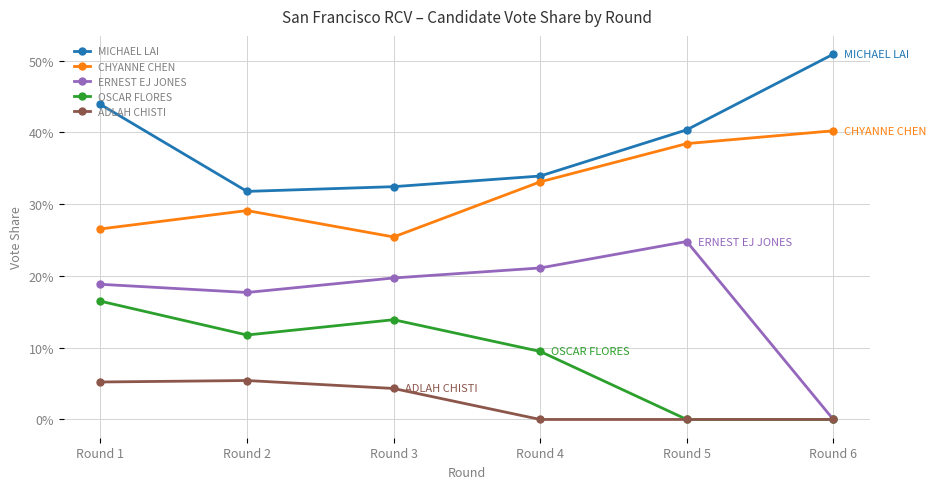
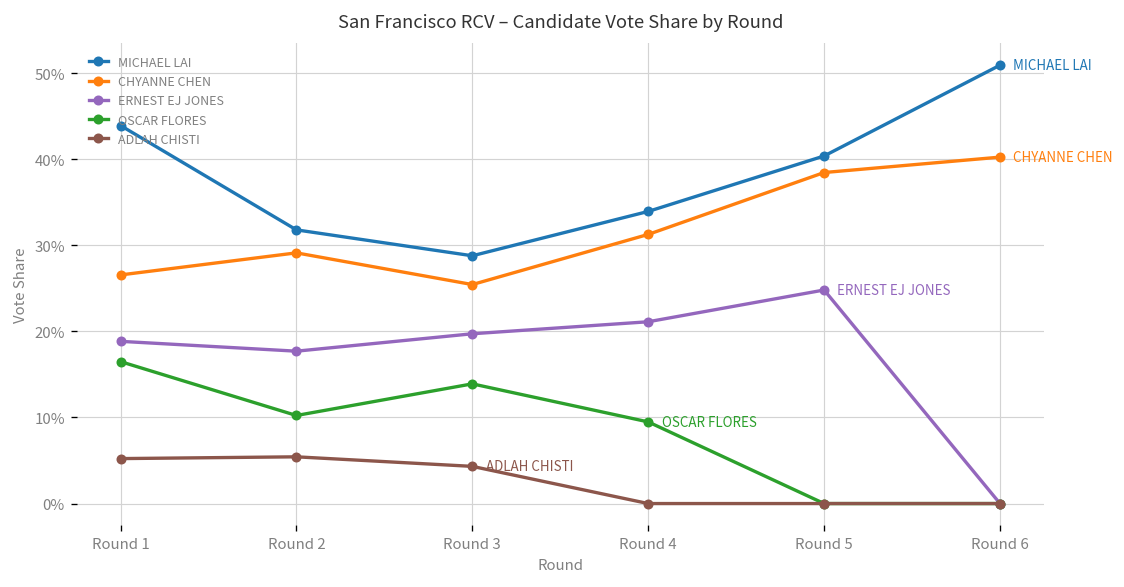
  {
    "MICHAEL LAI": {
      "Round 1": "44%",
      "Round 2": "32%",
-     "Round 3": "32%",
+     "Round 3": "29%",
      "Round 4": "34%",
      "Round 5": "40%",
      "Round 6": "51%"
    },
    "CHYANNE CHEN": {
      "Round 1": "27%",
      "Round 2": "29%",
      "Round 3": "25%",
-     "Round 4": "33%",
+     "Round 4": "31%",
      "Round 5": "38%",
      "Round 6": "40%"
    },
    "ERNEST EJ JONES": {
      "Round 1": "19%",
      "Round 2": "18%",
      "Round 3": "20%",
      "Round 4": "21%",
      "Round 5": "25%"
    },
    "OSCAR FLORES": {
      "Round 1": "16%",
-     "Round 2": "12%",
+     "Round 2": "10%",
      "Round 3": "14%",
      "Round 4": "9%"
    },
    "ADLAH CHISTI": {
      "Round 1": "5%",
      "Round 2": "5%",
      "Round 3": "4%",
      "Round 4": "0%"
    }
  }
